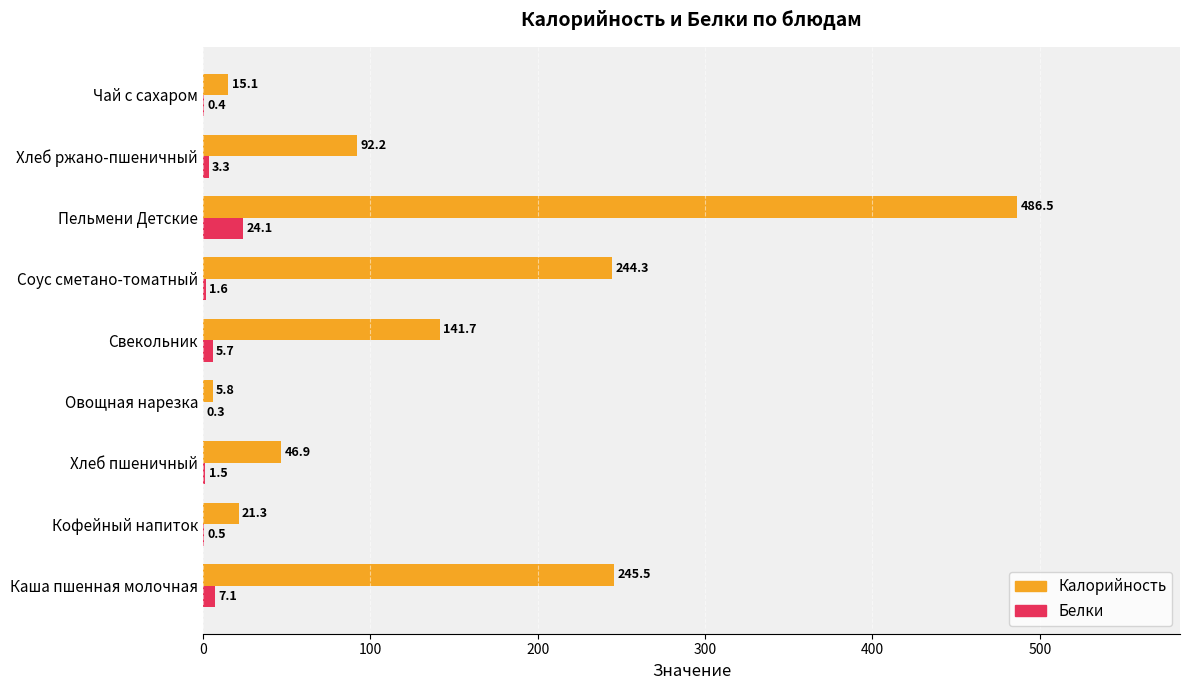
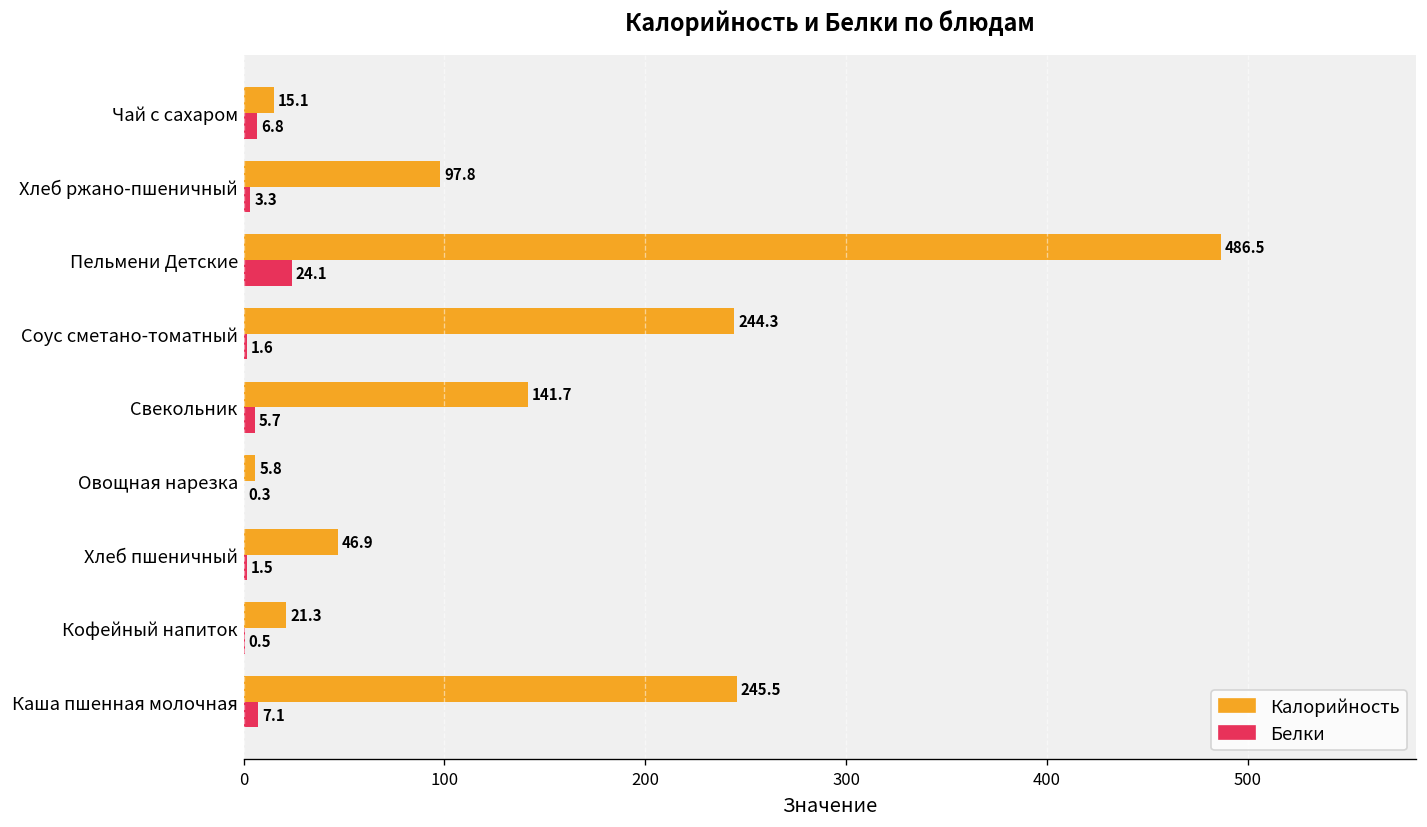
  {
    "Калорийность": {
      "Чай с сахаром": 15.1,
-     "Хлеб ржано-пшеничный": 92.2,
+     "Хлеб ржано-пшеничный": 97.8,
      "Пельмени Детские": 486.5,
      "Соус сметано-томатный": 244.3,
      "Свекольник": 141.7,
      "Овощная нарезка": 5.8,
      "Хлеб пшеничный": 46.9,
      "Кофейный напиток": 21.3,
      "Каша пшенная молочная": 245.5
    },
    "Белки": {
-     "Чай с сахаром": 0.4,
+     "Чай с сахаром": 6.8,
      "Хлеб ржано-пшеничный": 3.3,
      "Пельмени Детские": 24.1,
      "Соус сметано-томатный": 1.6,
      "Свекольник": 5.7,
      "Овощная нарезка": 0.3,
      "Хлеб пшеничный": 1.5,
      "Кофейный напиток": 0.5,
      "Каша пшенная молочная": 7.1
    }
  }
